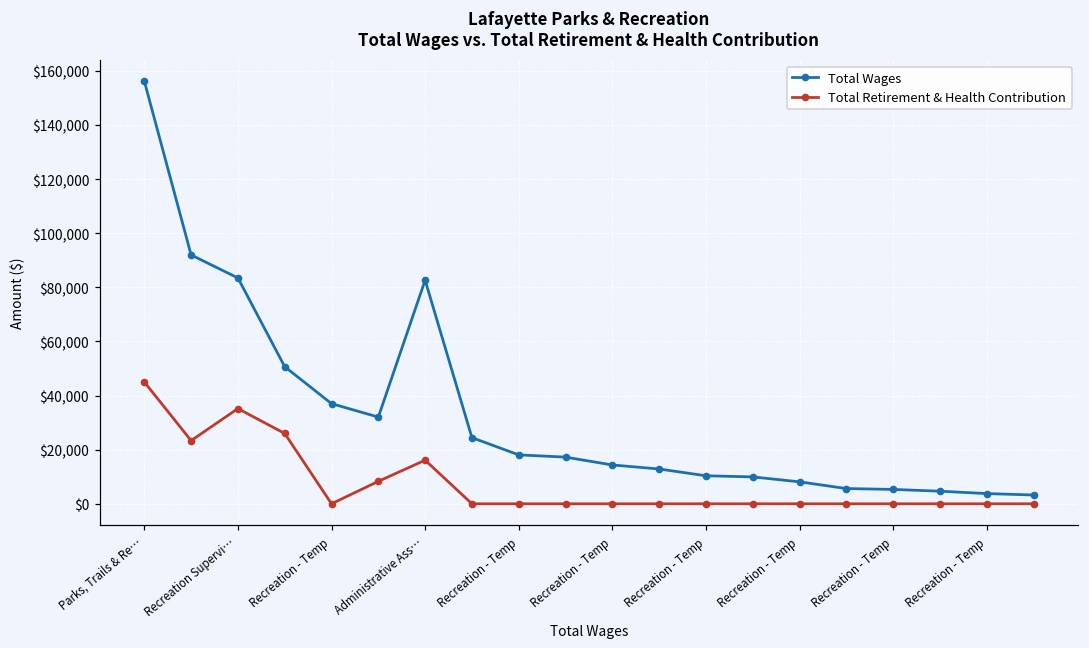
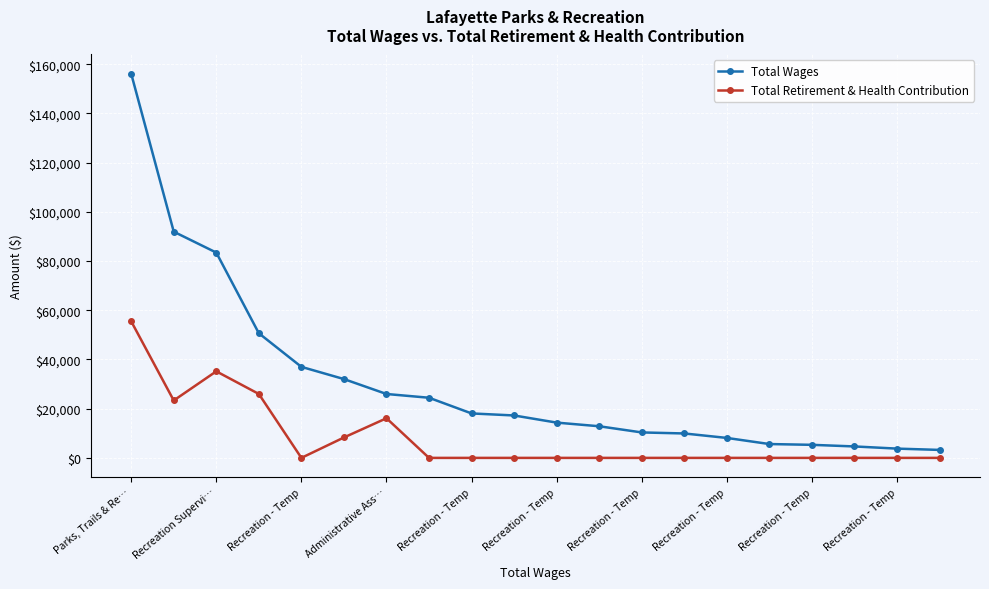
  {
    "Total Wages": {
      "Parks, Trails & Re…": "$156,000",
      "Recreation Supervi…": "$83,000",
-     "Administrative Ass…": "$83,000"
+     "Administrative Ass…": "$26,000"
    },
    "Total Retirement & Health Contribution": {
-     "Parks, Trails & Re…": "$45,000",
+     "Parks, Trails & Re…": "$56,000",
      "Recreation Supervi…": "$35,000",
      "Administrative Ass…": "$16,000"
    }
  }
